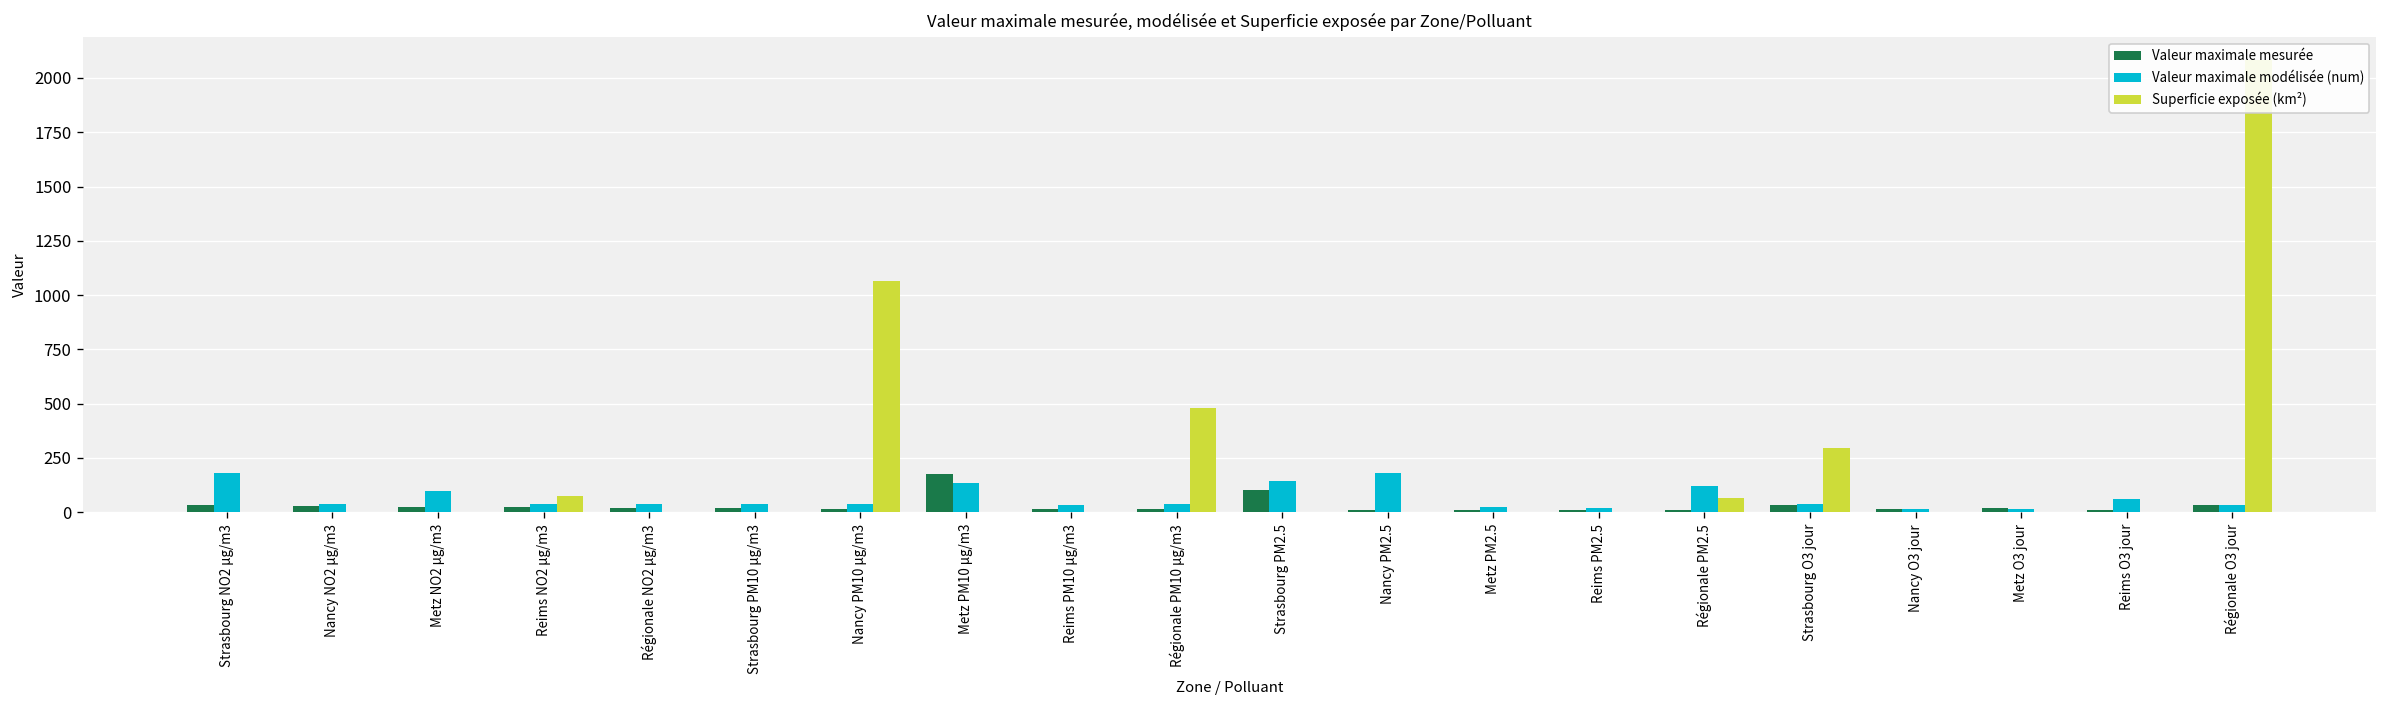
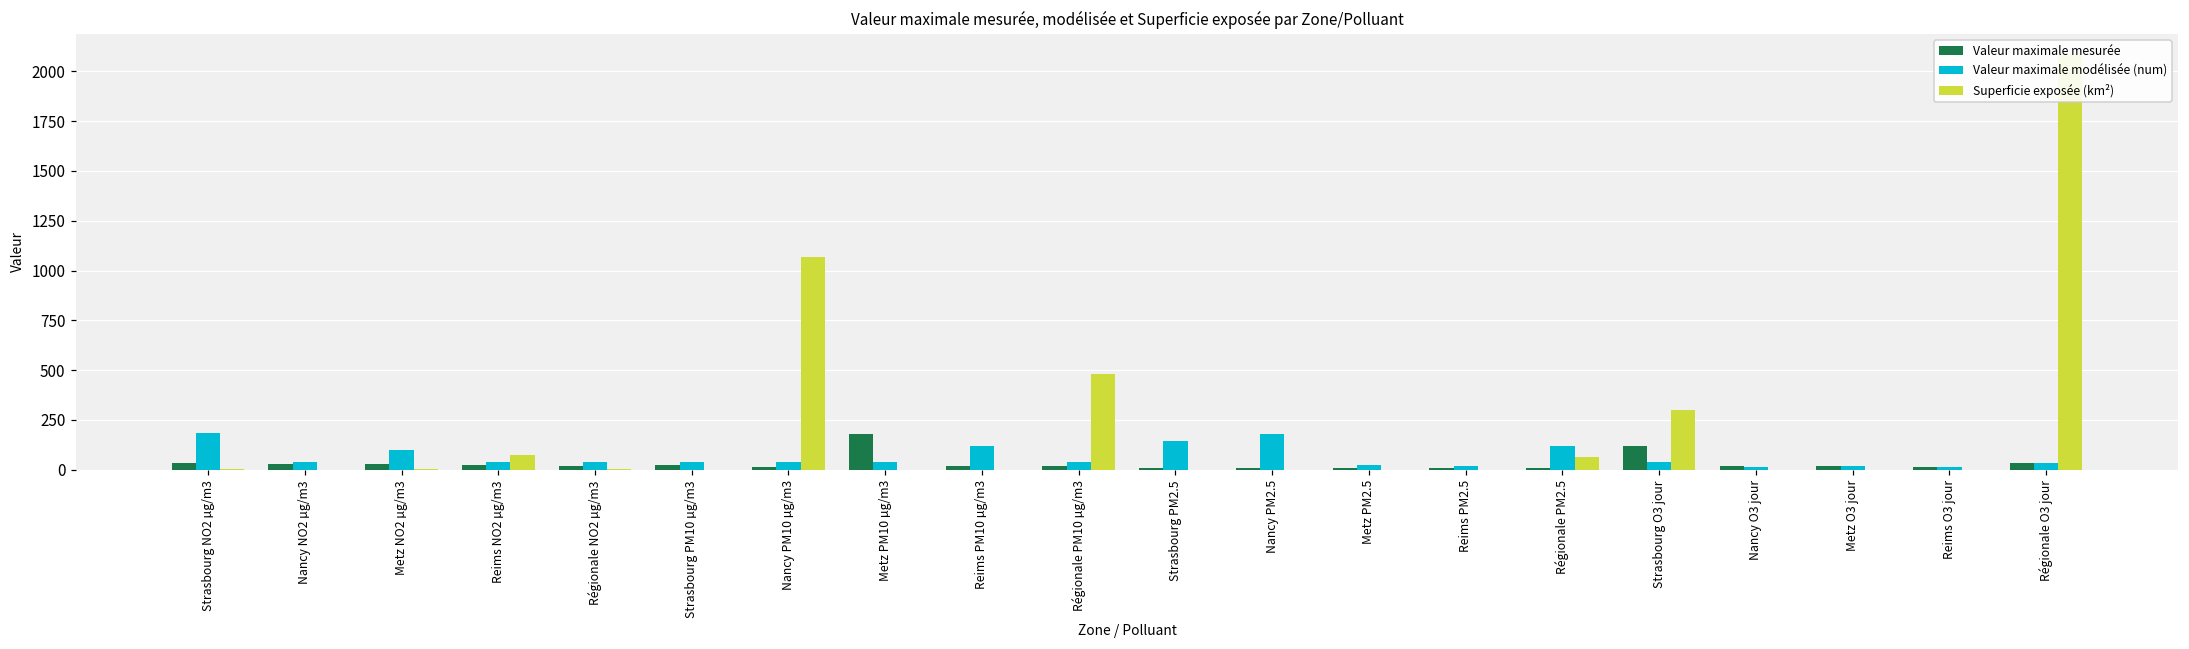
  {
    "Valeur maximale mesurée": {
      "Strasbourg NO2 µg/m3": 30,
      "Nancy NO2 µg/m3": 30,
      "Metz NO2 µg/m3": 30,
      "Reims NO2 µg/m3": 20,
      "Régionale NO2 µg/m3": 20,
      "Strasbourg PM10 µg/m3": 20,
      "Nancy PM10 µg/m3": 20,
      "Metz PM10 µg/m3": 180,
      "Reims PM10 µg/m3": 20,
      "Régionale PM10 µg/m3": 20,
-     "Strasbourg PM2.5": 100,
-     "Strasbourg O3 jour": 30,
+     "Strasbourg PM2.5": 10,
+     "Strasbourg O3 jour": 120,
      "Nancy O3 jour": 20,
      "Metz O3 jour": 20,
      "Régionale O3 jour": 30
    },
    "Valeur maximale modélisée (num)": {
      "Strasbourg NO2 µg/m3": 180,
      "Nancy NO2 µg/m3": 40,
      "Metz NO2 µg/m3": 100,
      "Reims NO2 µg/m3": 40,
      "Régionale NO2 µg/m3": 40,
      "Strasbourg PM10 µg/m3": 40,
      "Nancy PM10 µg/m3": 40,
-     "Metz PM10 µg/m3": 130,
-     "Reims PM10 µg/m3": 30,
+     "Metz PM10 µg/m3": 40,
+     "Reims PM10 µg/m3": 120,
      "Régionale PM10 µg/m3": 40,
      "Strasbourg PM2.5": 140,
      "Nancy PM2.5": 180,
      "Metz PM2.5": 20,
      "Reims PM2.5": 20,
      "Régionale PM2.5": 120,
      "Strasbourg O3 jour": 40,
      "Nancy O3 jour": 20,
      "Metz O3 jour": 20,
-     "Reims O3 jour": 60,
+     "Reims O3 jour": 10,
      "Régionale O3 jour": 40
    },
    "Superficie exposée (km²)": {
      "Reims NO2 µg/m3": 80,
      "Nancy PM10 µg/m3": 1070,
      "Reims PM10 µg/m3": 0,
      "Régionale PM10 µg/m3": 480,
      "Metz PM2.5": 0,
      "Reims PM2.5": 0,
      "Régionale PM2.5": 60,
      "Strasbourg O3 jour": 300,
      "Nancy O3 jour": 0,
      "Metz O3 jour": 0,
      "Reims O3 jour": 0
    }
  }
